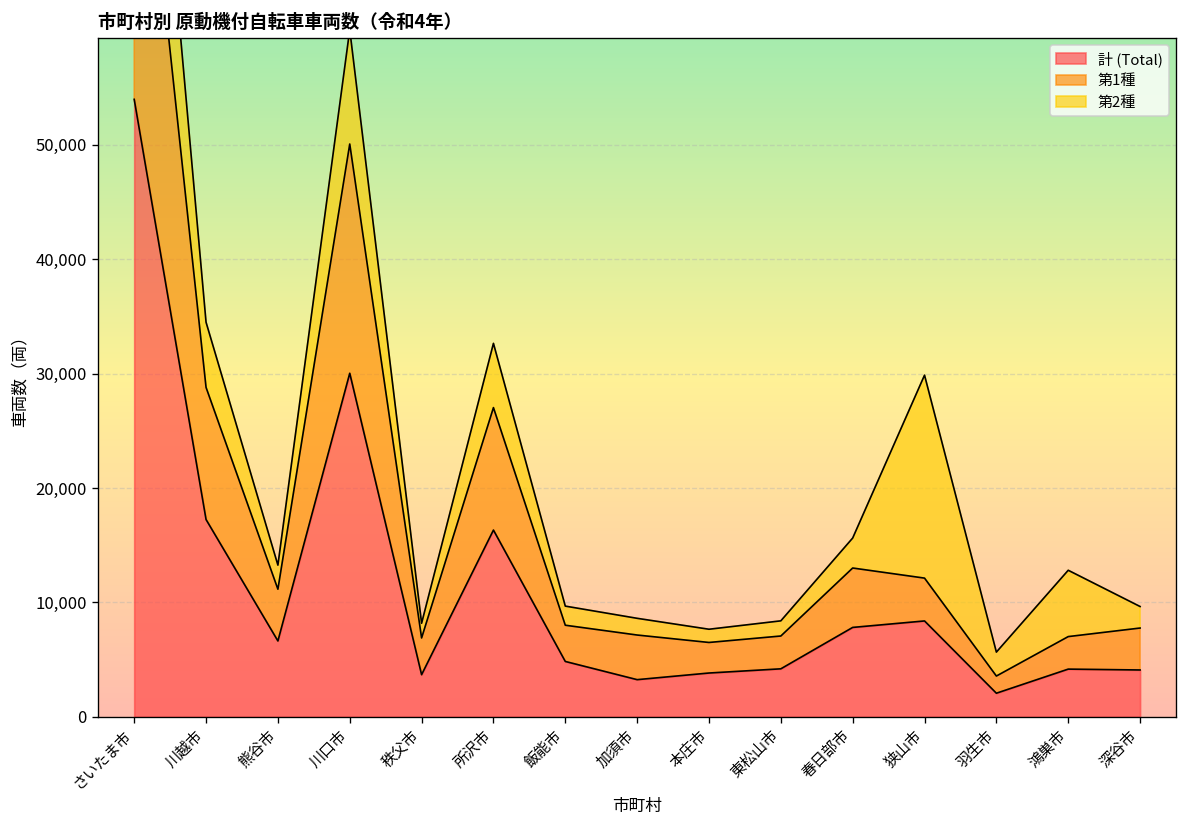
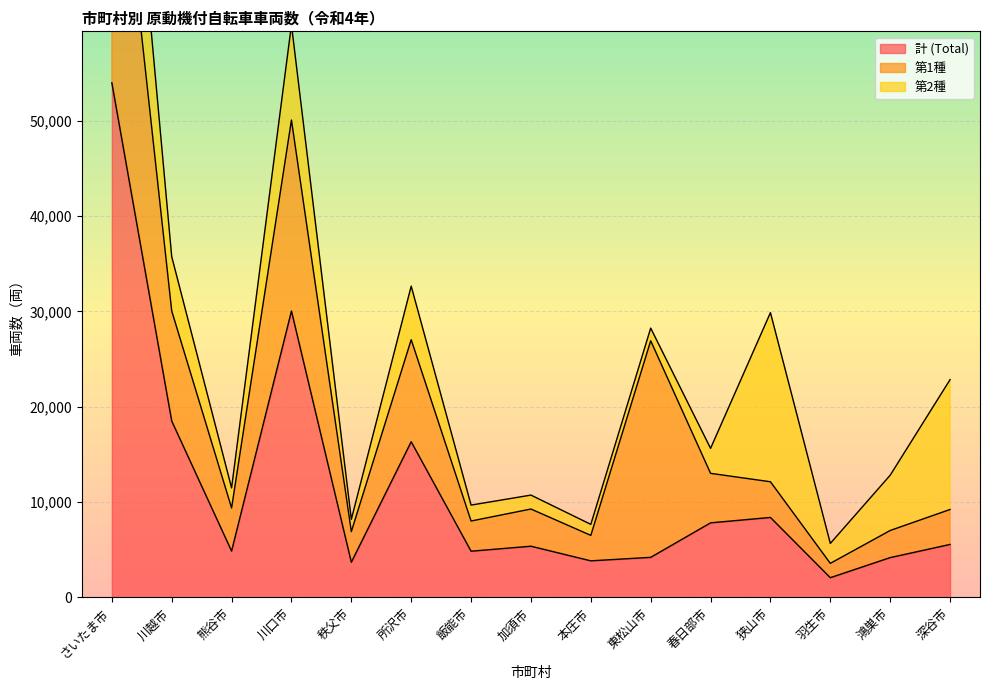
  {
    "計 (Total)": {
      "さいたま市": "54,000",
-     "川越市": "17,000",
-     "熊谷市": "7,000",
+     "川越市": "18,000",
+     "熊谷市": "5,000",
      "川口市": "30,000",
      "秩父市": "4,000",
      "所沢市": "16,000",
      "飯能市": "5,000",
-     "加須市": "3,000",
+     "加須市": "5,000",
      "本庄市": "4,000",
      "東松山市": "4,000",
      "春日部市": "8,000",
      "狭山市": "8,000",
      "羽生市": "2,000",
      "鴻巣市": "4,000",
-     "深谷市": "4,000"
+     "深谷市": "6,000"
    },
    "第1種": {
      "川越市": "12,000",
      "熊谷市": "5,000",
      "川口市": "20,000",
      "秩父市": "3,000",
      "所沢市": "11,000",
      "飯能市": "3,000",
      "加須市": "4,000",
      "本庄市": "3,000",
-     "東松山市": "3,000",
+     "東松山市": "23,000",
      "春日部市": "5,000",
      "狭山市": "4,000",
      "羽生市": "2,000",
      "鴻巣市": "3,000",
      "深谷市": "4,000"
    },
    "第2種": {
      "川越市": "6,000",
      "熊谷市": "2,000",
      "秩父市": "1,000",
      "所沢市": "6,000",
      "飯能市": "2,000",
      "加須市": "1,000",
      "本庄市": "1,000",
      "東松山市": "1,000",
      "春日部市": "3,000",
      "狭山市": "18,000",
      "羽生市": "2,000",
      "鴻巣市": "6,000",
-     "深谷市": "2,000"
+     "深谷市": "14,000"
    }
  }
